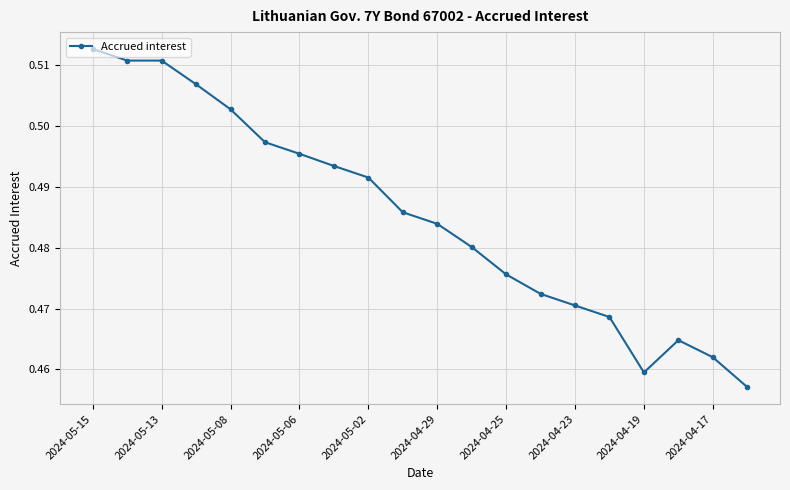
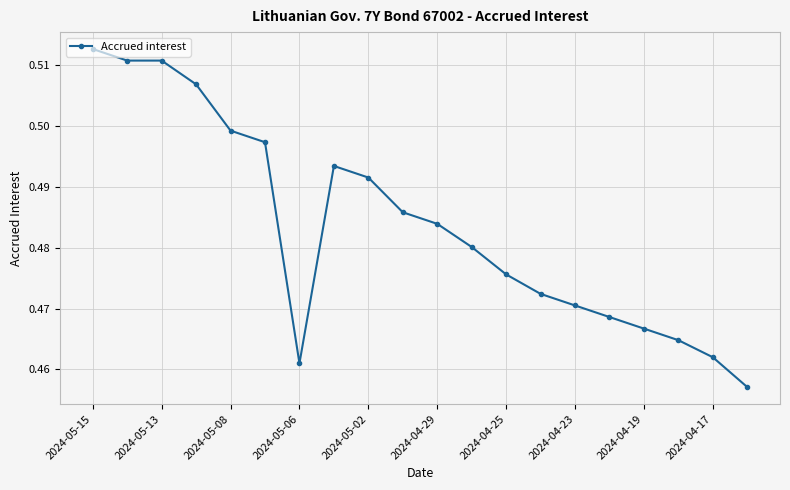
  {
    "2024-05-13": 0.511,
-   "2024-05-08": 0.503,
-   "2024-05-06": 0.495,
+   "2024-05-08": 0.499,
+   "2024-05-06": 0.461,
    "2024-05-02": 0.492,
    "2024-04-29": 0.484,
    "2024-04-25": 0.476,
    "2024-04-23": 0.471,
-   "2024-04-19": 0.460,
+   "2024-04-19": 0.467,
    "2024-04-17": 0.462
  }
